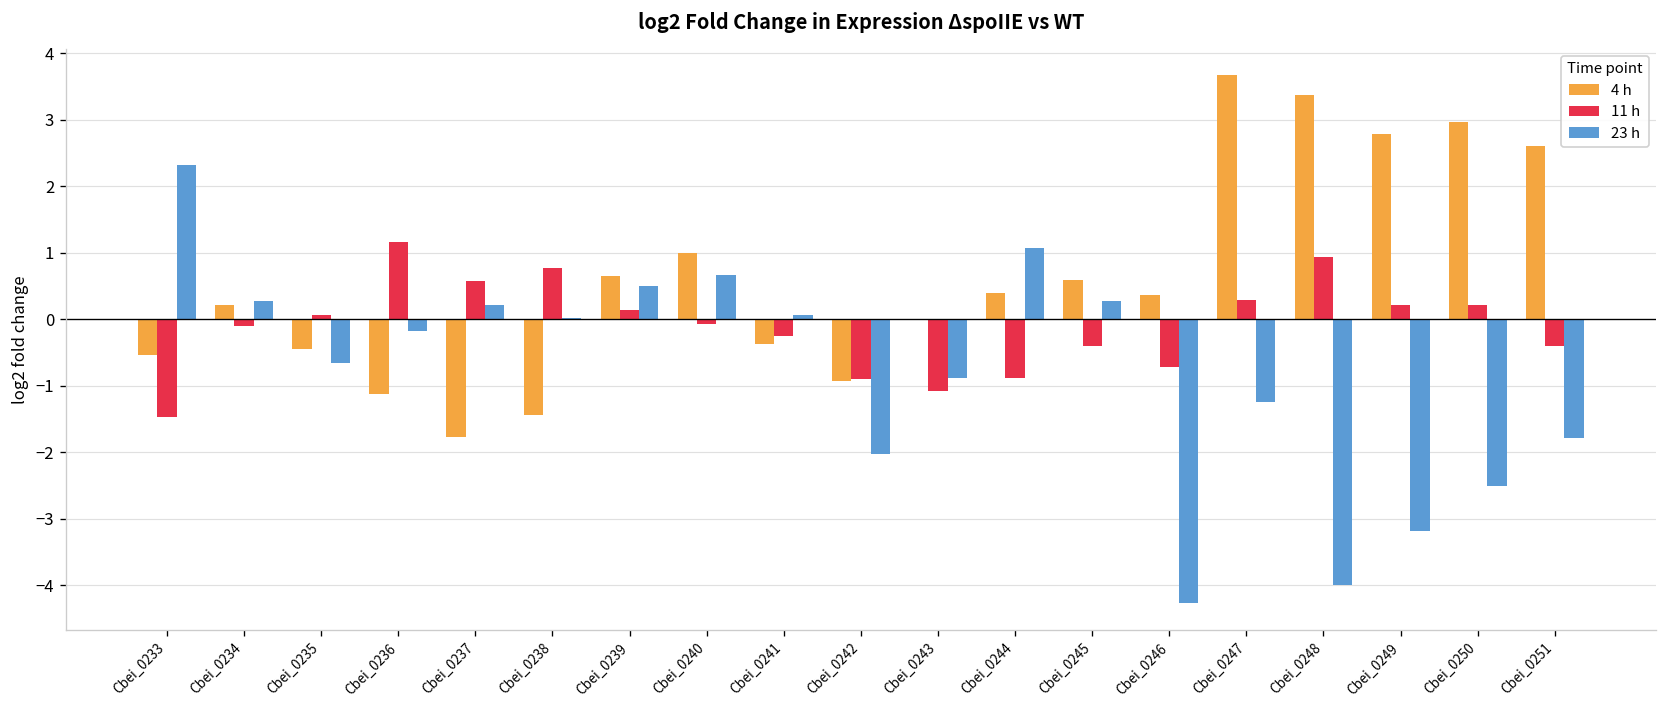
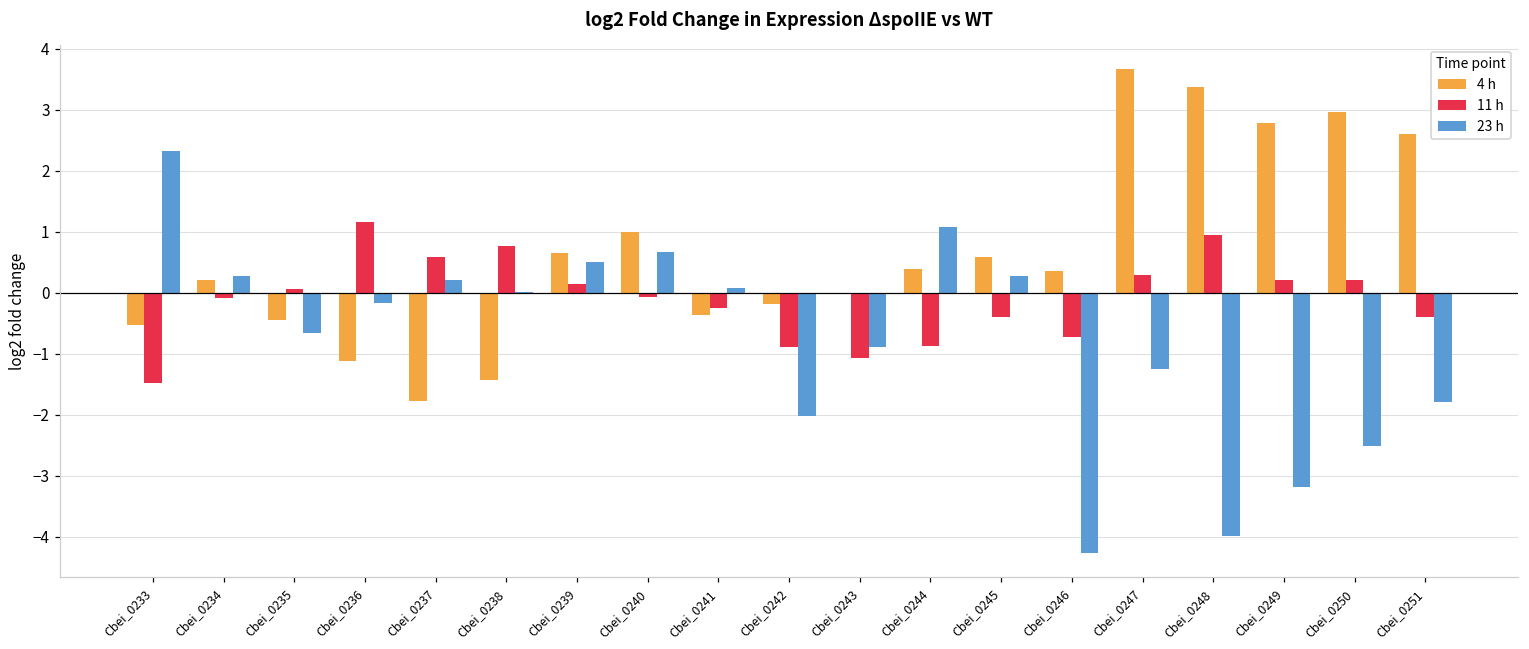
  {
    "4 h": {
      "Cbei_0233": -0.5,
      "Cbei_0234": 0.2,
      "Cbei_0235": -0.4,
      "Cbei_0236": -1.1,
      "Cbei_0237": -1.8,
      "Cbei_0238": -1.4,
      "Cbei_0239": 0.6,
      "Cbei_0240": 1.0,
      "Cbei_0241": -0.4,
-     "Cbei_0242": -0.9,
+     "Cbei_0242": -0.2,
      "Cbei_0244": 0.4,
      "Cbei_0245": 0.6,
      "Cbei_0246": 0.4,
      "Cbei_0247": 3.7,
      "Cbei_0248": 3.4,
      "Cbei_0249": 2.8,
      "Cbei_0250": 3.0,
      "Cbei_0251": 2.6
    },
    "11 h": {
      "Cbei_0233": -1.5,
      "Cbei_0234": -0.1,
      "Cbei_0235": 0.1,
      "Cbei_0236": 1.2,
      "Cbei_0237": 0.6,
      "Cbei_0238": 0.8,
      "Cbei_0239": 0.1,
      "Cbei_0240": -0.1,
      "Cbei_0241": -0.2,
      "Cbei_0242": -0.9,
      "Cbei_0243": -1.1,
      "Cbei_0244": -0.9,
      "Cbei_0245": -0.4,
      "Cbei_0246": -0.7,
      "Cbei_0247": 0.3,
      "Cbei_0248": 0.9,
      "Cbei_0249": 0.2,
      "Cbei_0250": 0.2,
      "Cbei_0251": -0.4
    },
    "23 h": {
      "Cbei_0233": 2.3,
      "Cbei_0234": 0.3,
      "Cbei_0235": -0.7,
      "Cbei_0236": -0.2,
      "Cbei_0237": 0.2,
      "Cbei_0239": 0.5,
      "Cbei_0240": 0.7,
      "Cbei_0241": 0.1,
      "Cbei_0242": -2.0,
      "Cbei_0243": -0.9,
      "Cbei_0244": 1.1,
      "Cbei_0245": 0.3,
      "Cbei_0246": -4.3,
      "Cbei_0247": -1.2,
      "Cbei_0248": -4.0,
      "Cbei_0249": -3.2,
      "Cbei_0250": -2.5,
      "Cbei_0251": -1.8
    }
  }
